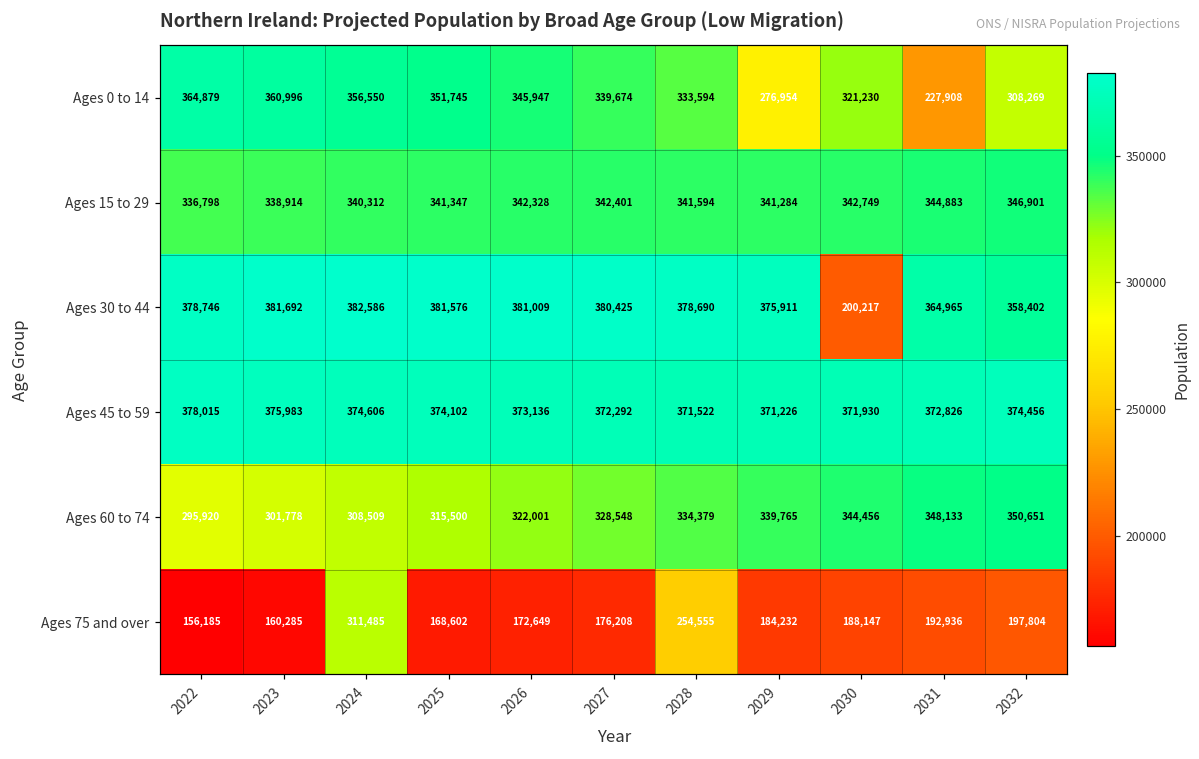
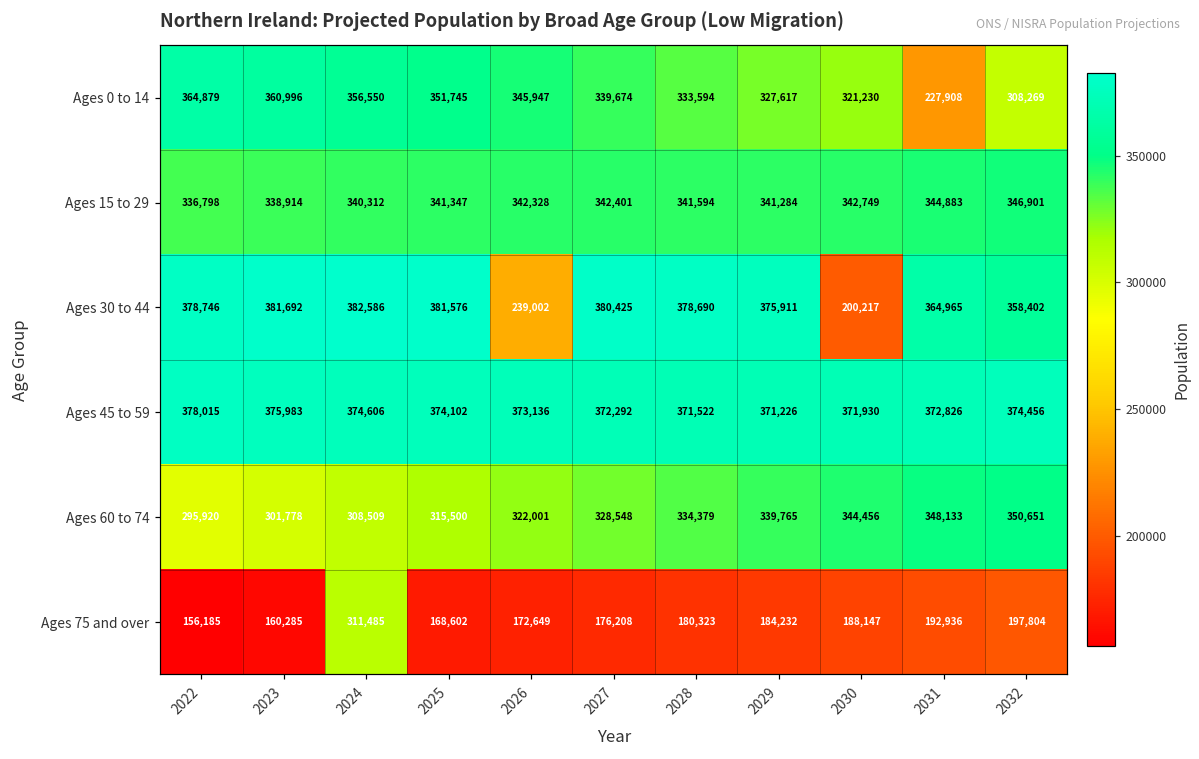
  {
    "Ages 0 to 14": {
      "2022": "364,879",
      "2023": "360,996",
      "2024": "356,550",
      "2025": "351,745",
      "2026": "345,947",
      "2027": "339,674",
      "2028": "333,594",
-     "2029": "276,954",
+     "2029": "327,617",
      "2030": "321,230",
      "2031": "227,908",
      "2032": "308,269"
    },
    "Ages 15 to 29": {
      "2022": "336,798",
      "2023": "338,914",
      "2024": "340,312",
      "2025": "341,347",
      "2026": "342,328",
      "2027": "342,401",
      "2028": "341,594",
      "2029": "341,284",
      "2030": "342,749",
      "2031": "344,883",
      "2032": "346,901"
    },
    "Ages 30 to 44": {
      "2022": "378,746",
      "2023": "381,692",
      "2024": "382,586",
      "2025": "381,576",
-     "2026": "381,009",
+     "2026": "239,002",
      "2027": "380,425",
      "2028": "378,690",
      "2029": "375,911",
      "2030": "200,217",
      "2031": "364,965",
      "2032": "358,402"
    },
    "Ages 45 to 59": {
      "2022": "378,015",
      "2023": "375,983",
      "2024": "374,606",
      "2025": "374,102",
      "2026": "373,136",
      "2027": "372,292",
      "2028": "371,522",
      "2029": "371,226",
      "2030": "371,930",
      "2031": "372,826",
      "2032": "374,456"
    },
    "Ages 60 to 74": {
      "2022": "295,920",
      "2023": "301,778",
      "2024": "308,509",
      "2025": "315,500",
      "2026": "322,001",
      "2027": "328,548",
      "2028": "334,379",
      "2029": "339,765",
      "2030": "344,456",
      "2031": "348,133",
      "2032": "350,651"
    },
    "Ages 75 and over": {
      "2022": "156,185",
      "2023": "160,285",
      "2024": "311,485",
      "2025": "168,602",
      "2026": "172,649",
      "2027": "176,208",
-     "2028": "254,555",
+     "2028": "180,323",
      "2029": "184,232",
      "2030": "188,147",
      "2031": "192,936",
      "2032": "197,804"
    }
  }
